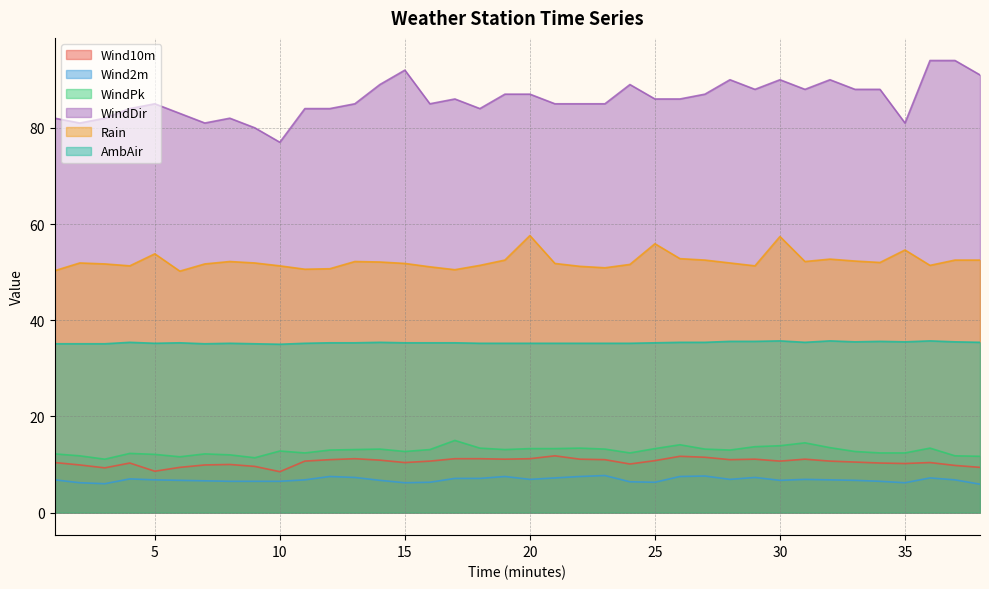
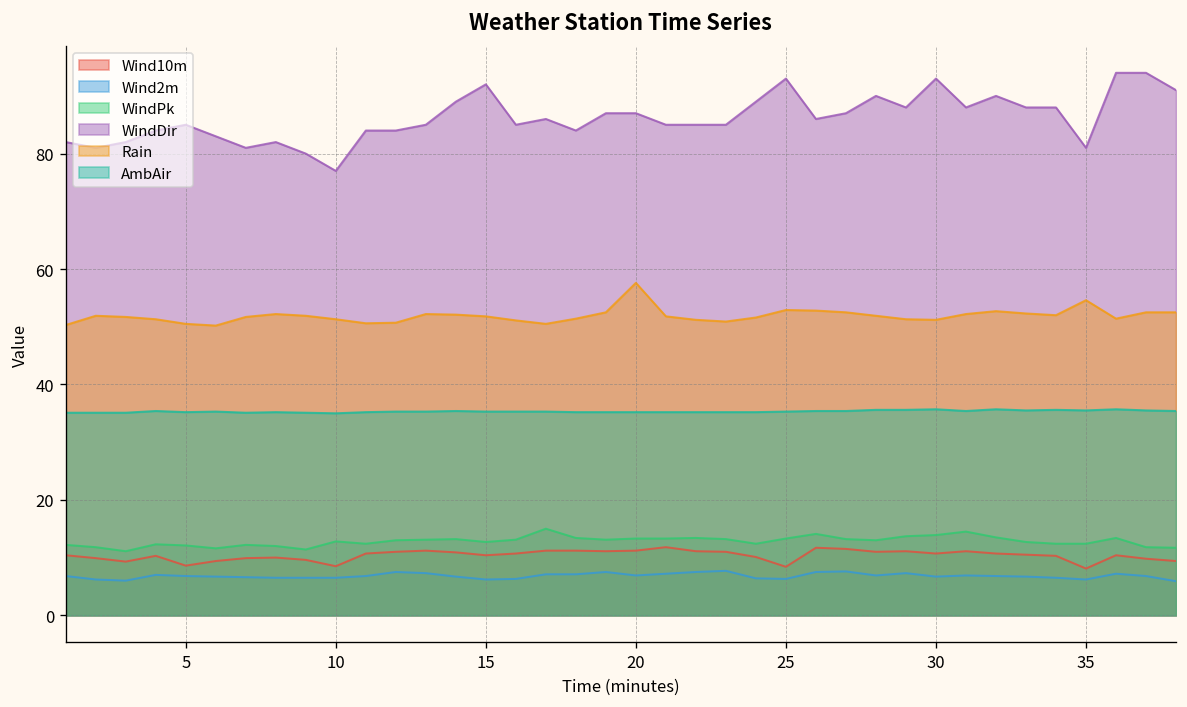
  {
    "Wind10m": {
      "5": 9,
      "10": 9,
      "15": 10,
      "20": 11,
-     "25": 11,
+     "25": 8,
      "30": 11,
-     "35": 10
+     "35": 8
    },
    "WindDir": {
      "10": 77,
      "15": 92,
      "20": 87,
-     "25": 86,
-     "30": 90,
+     "25": 93,
+     "30": 93,
      "35": 81
    },
    "Rain": {
-     "5": 54,
+     "5": 51,
      "10": 51,
      "15": 52,
      "20": 58,
-     "25": 56,
-     "30": 57,
+     "25": 53,
+     "30": 51,
      "35": 55
    }
  }
